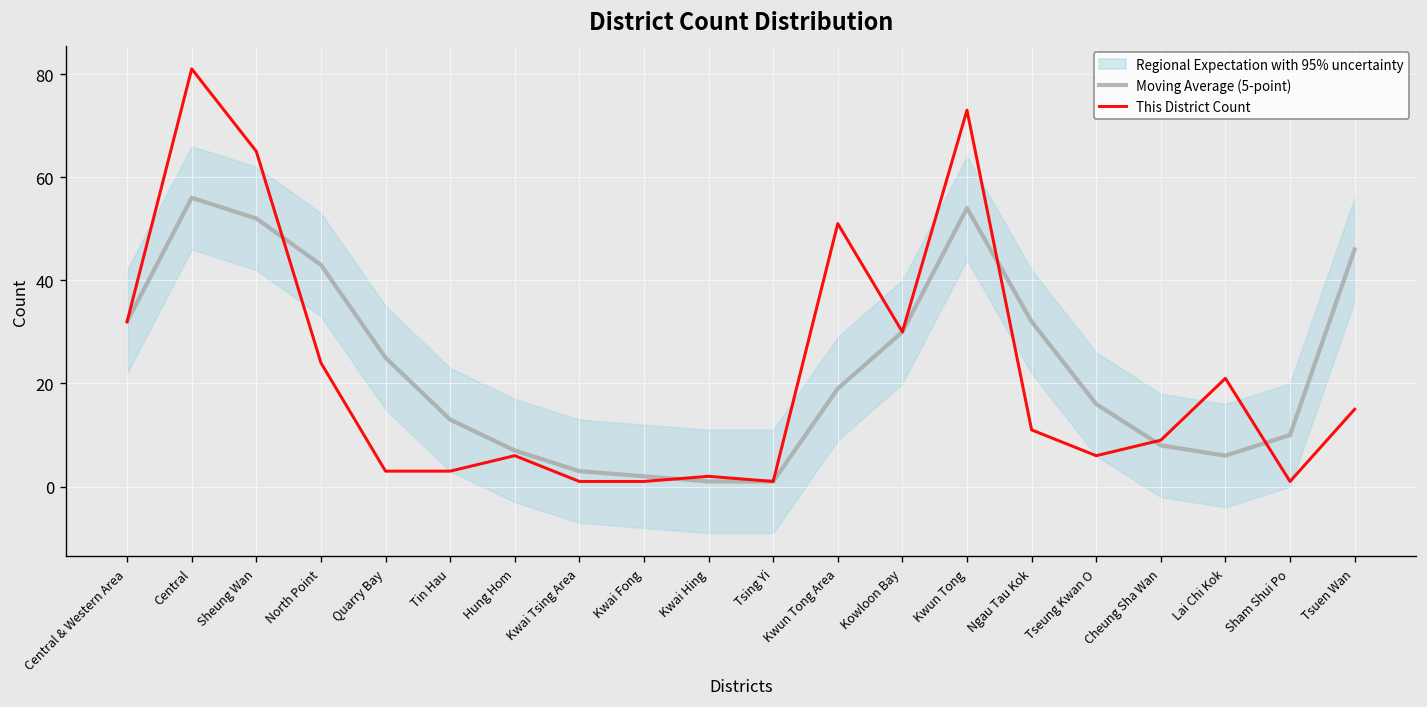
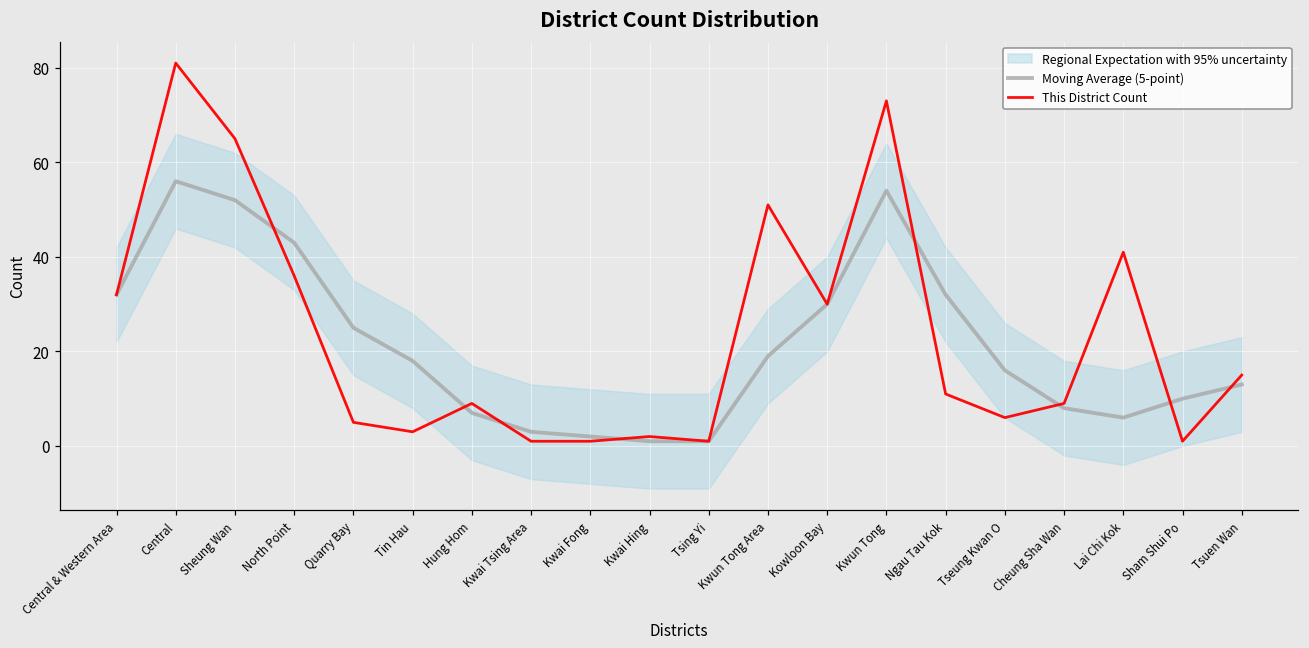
  {
    "Moving Average (5-point)": {
      "Central": 56,
      "Sheung Wan": 52,
      "North Point": 43,
      "Quarry Bay": 25,
-     "Tin Hau": 13,
+     "Tin Hau": 18,
      "Hung Hom": 7,
      "Kwai Tsing Area": 3,
      "Kwai Fong": 2,
      "Kwai Hing": 1,
      "Kwun Tong Area": 19,
      "Kwun Tong": 54,
      "Ngau Tau Kok": 32,
      "Tseung Kwan O": 16,
      "Cheung Sha Wan": 8,
      "Lai Chi Kok": 6,
      "Sham Shui Po": 10,
-     "Tsuen Wan": 46
+     "Tsuen Wan": 13
    },
    "Regional Expectation with 95% uncertainty": {
      "Sham Shui Po": 20
    },
    "This District Count": {
      "Central": 81,
      "Sheung Wan": 65,
-     "North Point": 24,
-     "Quarry Bay": 3,
+     "North Point": 36,
+     "Quarry Bay": 5,
      "Tin Hau": 3,
-     "Hung Hom": 6,
+     "Hung Hom": 9,
      "Kwai Tsing Area": 1,
      "Kwai Fong": 1,
      "Kwai Hing": 2,
      "Kwun Tong Area": 51,
      "Kwun Tong": 73,
      "Ngau Tau Kok": 11,
      "Tseung Kwan O": 6,
      "Cheung Sha Wan": 9,
-     "Lai Chi Kok": 21,
+     "Lai Chi Kok": 41,
      "Sham Shui Po": 1,
      "Tsuen Wan": 15
    }
  }
